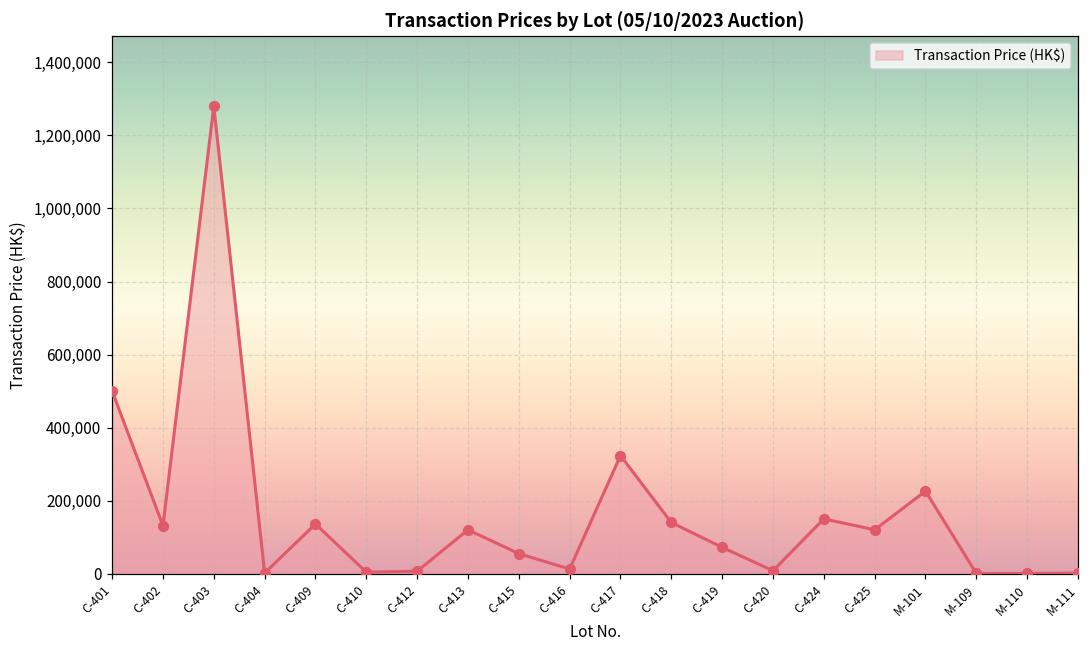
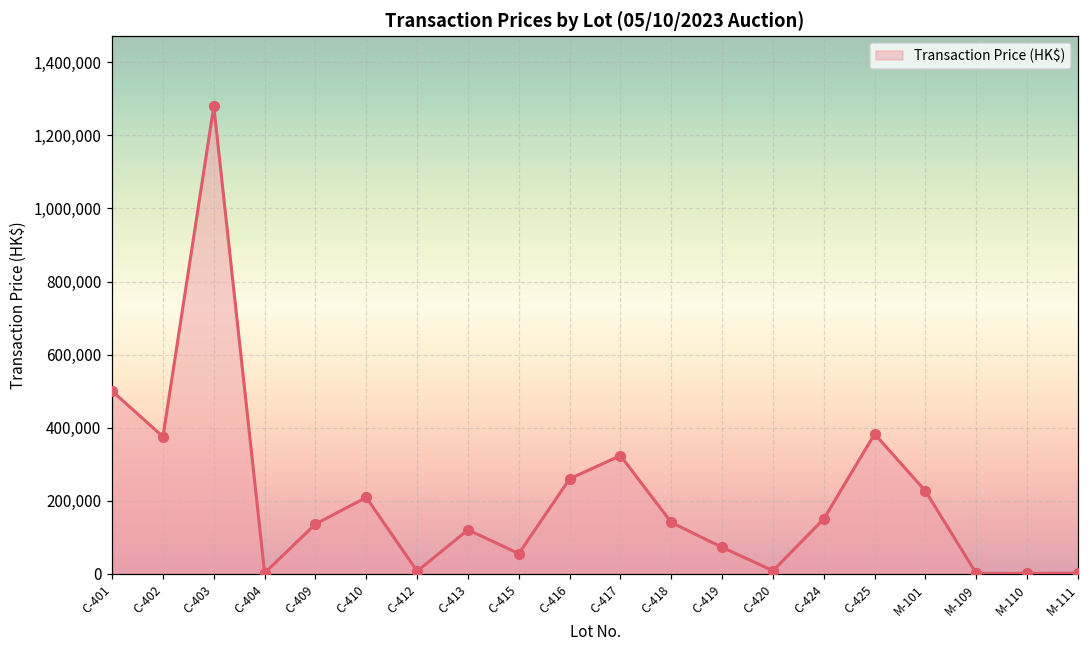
  {
    "C-401": "500,000",
-   "C-402": "130,000",
+   "C-402": "380,000",
    "C-403": "1,280,000",
    "C-404": "0",
    "C-409": "140,000",
-   "C-410": "0",
+   "C-410": "210,000",
    "C-412": "10,000",
    "C-413": "120,000",
    "C-415": "50,000",
-   "C-416": "10,000",
+   "C-416": "260,000",
    "C-417": "320,000",
    "C-418": "140,000",
    "C-419": "70,000",
    "C-420": "10,000",
    "C-424": "150,000",
-   "C-425": "120,000",
+   "C-425": "380,000",
    "M-101": "230,000",
    "M-109": "0",
    "M-110": "0",
    "M-111": "0"
  }
